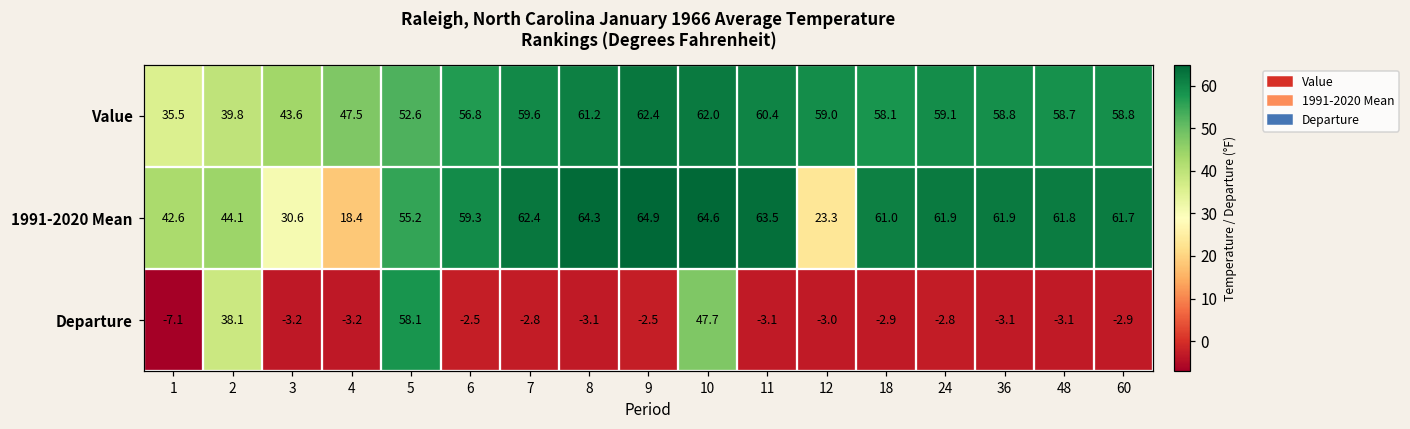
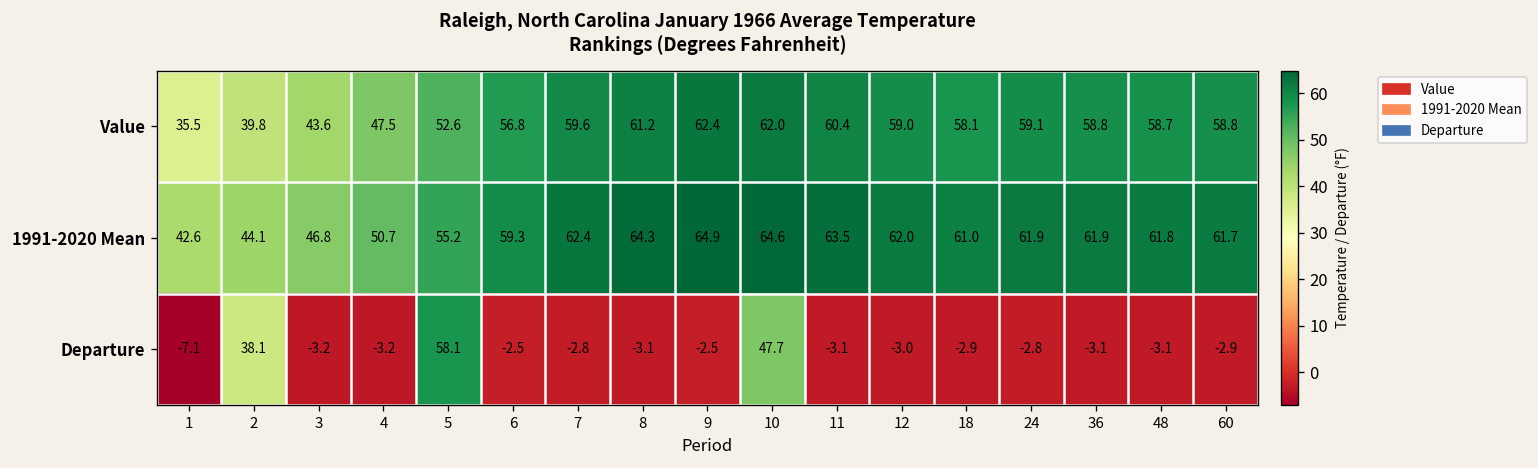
  {
    "Value": {
      "1": 35.5,
      "2": 39.8,
      "3": 43.6,
      "4": 47.5,
      "5": 52.6,
      "6": 56.8,
      "7": 59.6,
      "8": 61.2,
      "9": 62.4,
      "10": 62.0,
      "11": 60.4,
      "12": 59.0,
      "18": 58.1,
      "24": 59.1,
      "36": 58.8,
      "48": 58.7,
      "60": 58.8
    },
    "1991-2020 Mean": {
      "1": 42.6,
      "2": 44.1,
-     "3": 30.6,
-     "4": 18.4,
+     "3": 46.8,
+     "4": 50.7,
      "5": 55.2,
      "6": 59.3,
      "7": 62.4,
      "8": 64.3,
      "9": 64.9,
      "10": 64.6,
      "11": 63.5,
-     "12": 23.3,
+     "12": 62.0,
      "18": 61.0,
      "24": 61.9,
      "36": 61.9,
      "48": 61.8,
      "60": 61.7
    },
    "Departure": {
      "1": -7.1,
      "2": 38.1,
      "3": -3.2,
      "4": -3.2,
      "5": 58.1,
      "6": -2.5,
      "7": -2.8,
      "8": -3.1,
      "9": -2.5,
      "10": 47.7,
      "11": -3.1,
      "12": -3.0,
      "18": -2.9,
      "24": -2.8,
      "36": -3.1,
      "48": -3.1,
      "60": -2.9
    }
  }
